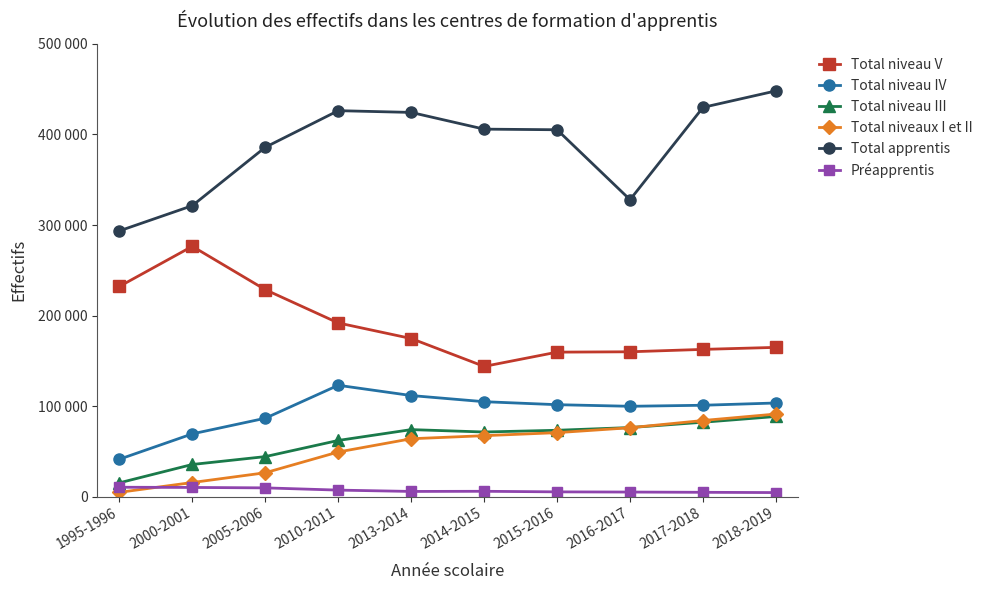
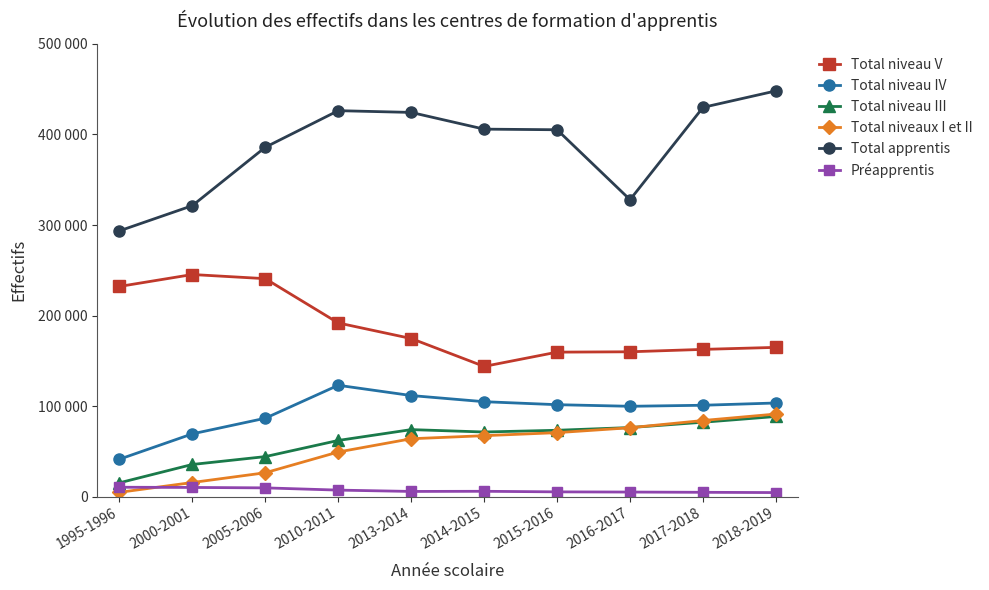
  {
    "Total niveau V": {
      "1995-1996": 230000,
-     "2000-2001": 280000,
-     "2005-2006": 230000,
+     "2000-2001": 250000,
+     "2005-2006": 240000,
      "2010-2011": 190000,
      "2013-2014": 170000,
      "2014-2015": 140000,
      "2015-2016": 160000,
      "2016-2017": 160000,
      "2017-2018": 160000,
      "2018-2019": 160000
    },
    "Total niveau IV": {
      "1995-1996": 40000,
      "2000-2001": 70000,
      "2005-2006": 90000,
      "2010-2011": 120000,
      "2013-2014": 110000,
      "2014-2015": 100000,
      "2015-2016": 100000,
      "2016-2017": 100000,
      "2017-2018": 100000,
      "2018-2019": 100000
    },
    "Total niveau III": {
      "1995-1996": 20000,
      "2000-2001": 40000,
      "2005-2006": 40000,
      "2010-2011": 60000,
      "2013-2014": 70000,
      "2014-2015": 70000
    },
    "Total niveaux I et II": {
      "1995-1996": 0,
      "2000-2001": 20000,
      "2005-2006": 30000,
      "2010-2011": 50000,
      "2013-2014": 60000,
      "2014-2015": 70000
    },
    "Total apprentis": {
      "1995-1996": 290000,
      "2000-2001": 320000,
      "2005-2006": 390000,
      "2010-2011": 430000,
      "2013-2014": 420000,
      "2014-2015": 410000,
      "2015-2016": 410000,
      "2016-2017": 330000,
      "2017-2018": 430000,
      "2018-2019": 450000
    },
    "Préapprentis": {
      "1995-1996": 10000,
      "2000-2001": 10000,
      "2005-2006": 10000,
      "2010-2011": 10000,
      "2013-2014": 10000,
      "2014-2015": 10000,
      "2015-2016": 10000,
      "2016-2017": 10000,
      "2017-2018": 0,
      "2018-2019": 0
    }
  }
